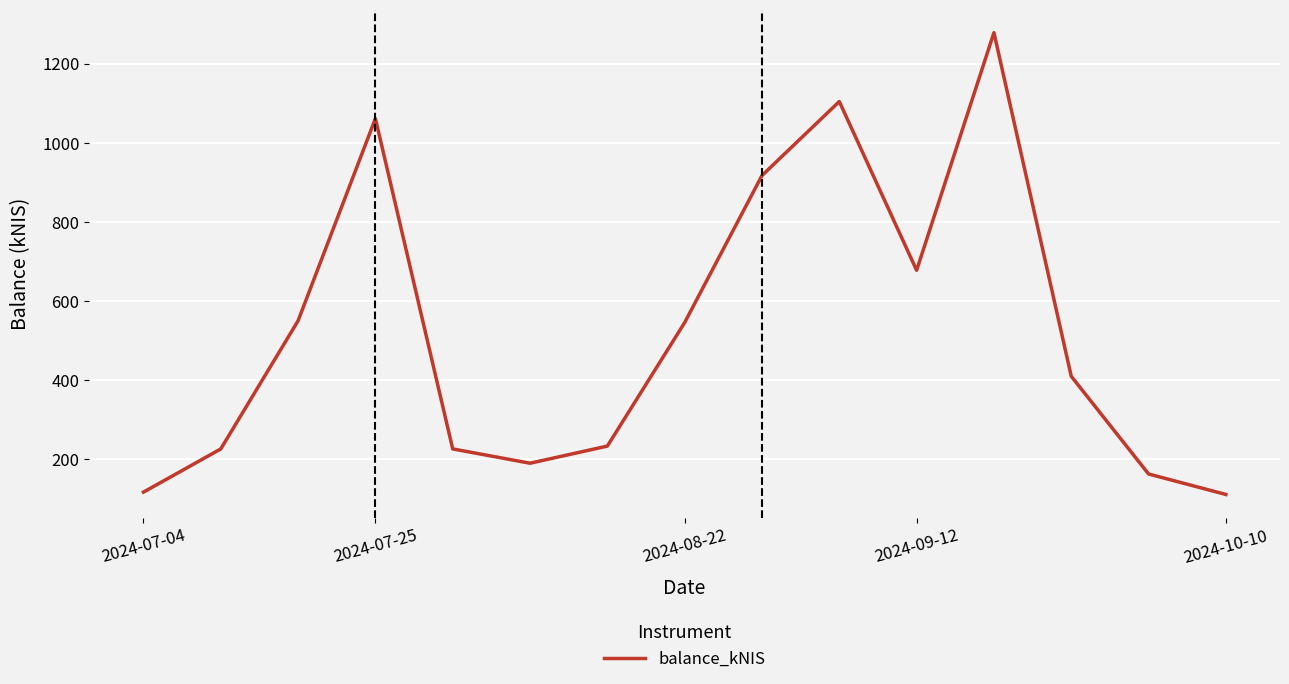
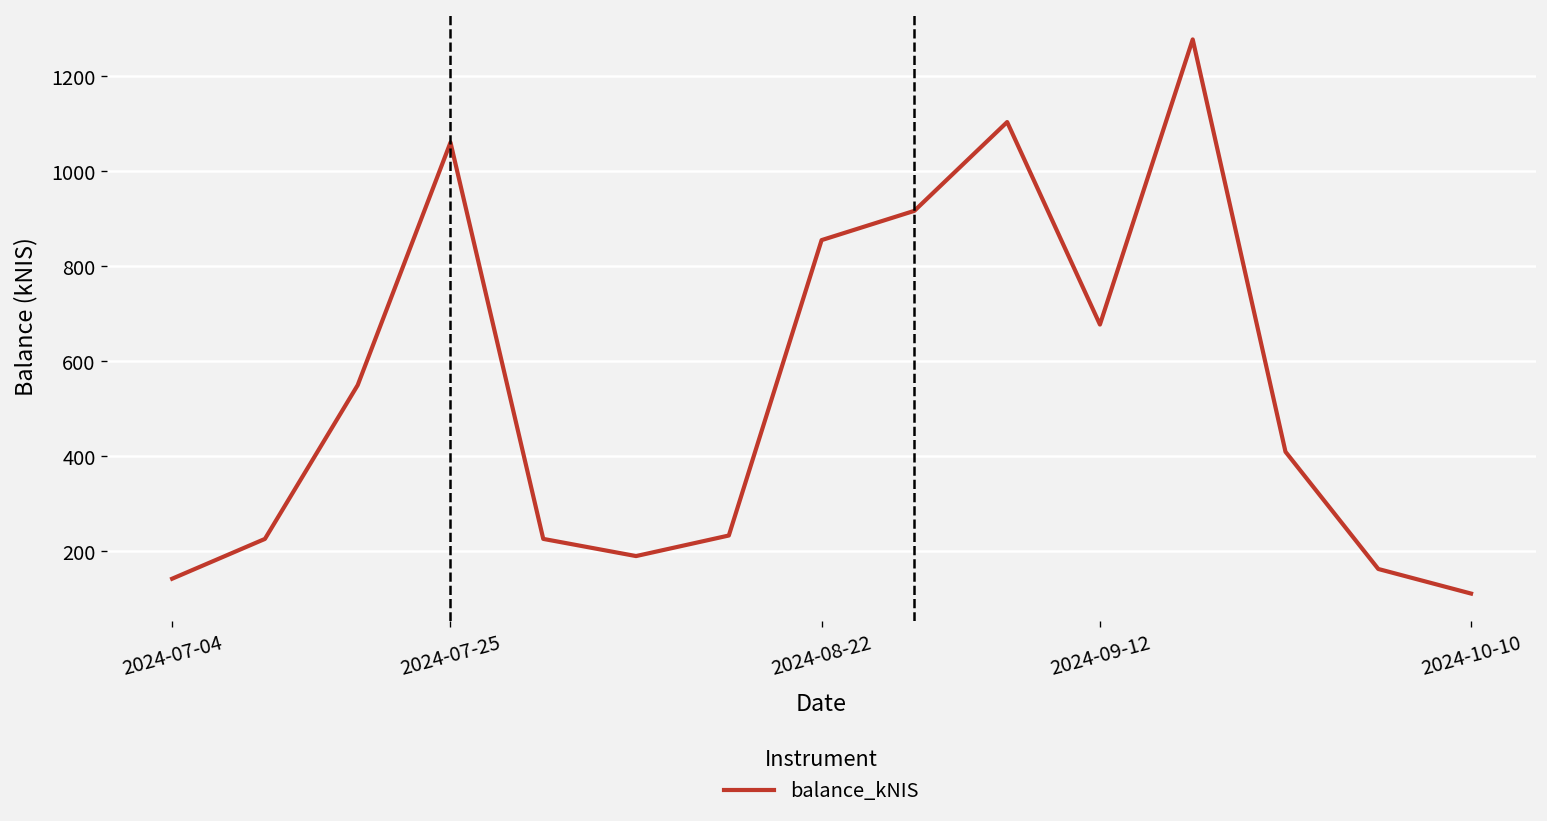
  {
-   "2024-07-04": 120,
+   "2024-07-04": 140,
    "2024-07-25": 1060,
-   "2024-08-22": 550,
+   "2024-08-22": 860,
    "2024-09-12": 680,
    "2024-10-10": 110
  }
